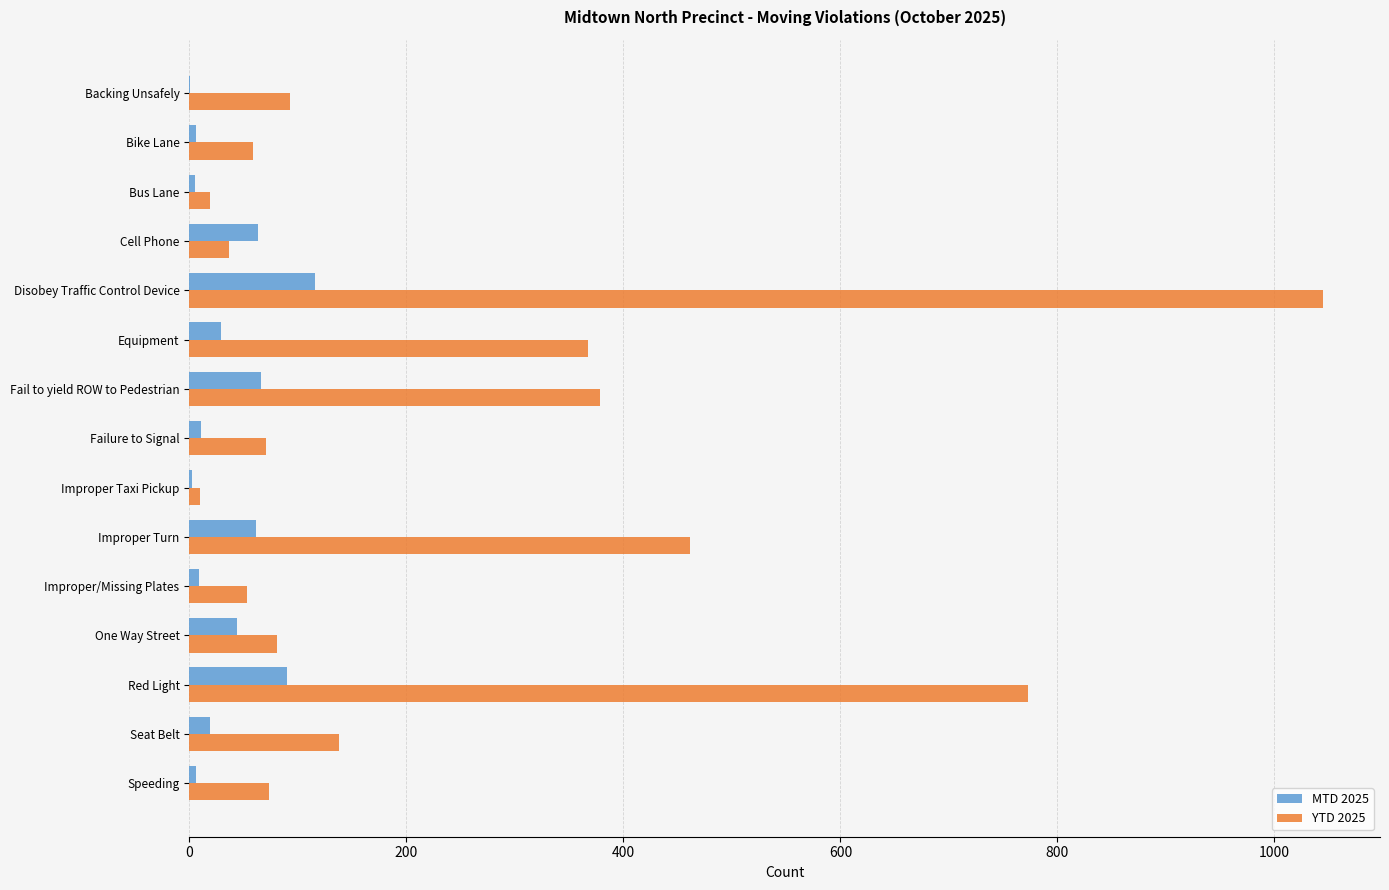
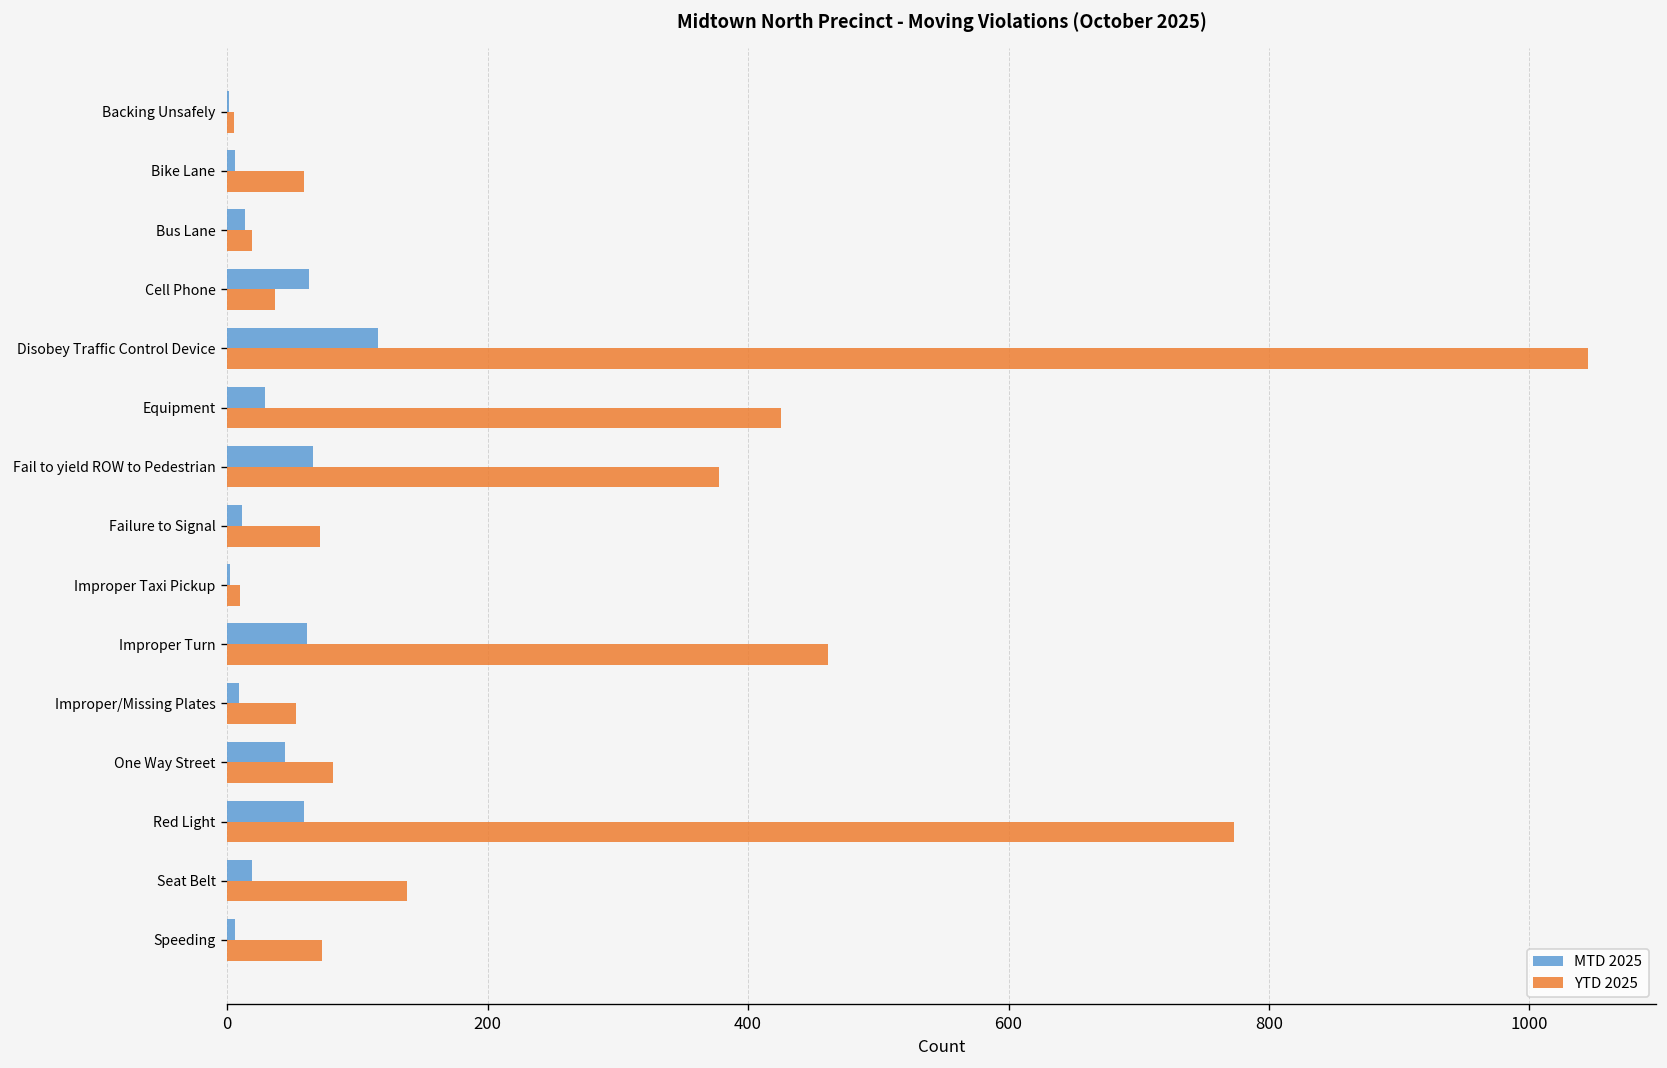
  {
    "MTD 2025": {
      "Bike Lane": 6,
-     "Bus Lane": 5,
+     "Bus Lane": 14,
      "Cell Phone": 63,
      "Disobey Traffic Control Device": 116,
      "Equipment": 29,
      "Fail to yield ROW to Pedestrian": 66,
      "Failure to Signal": 11,
      "Improper Turn": 61,
      "Improper/Missing Plates": 9,
      "One Way Street": 44,
-     "Red Light": 90,
+     "Red Light": 59,
      "Seat Belt": 19,
      "Speeding": 6
    },
    "YTD 2025": {
-     "Backing Unsafely": 93,
+     "Backing Unsafely": 5,
      "Bike Lane": 59,
      "Bus Lane": 19,
      "Cell Phone": 37,
      "Disobey Traffic Control Device": 1045,
-     "Equipment": 367,
+     "Equipment": 425,
      "Fail to yield ROW to Pedestrian": 378,
      "Failure to Signal": 71,
      "Improper Taxi Pickup": 10,
      "Improper Turn": 461,
      "Improper/Missing Plates": 53,
      "One Way Street": 81,
      "Red Light": 773,
      "Seat Belt": 138,
      "Speeding": 73
    }
  }
